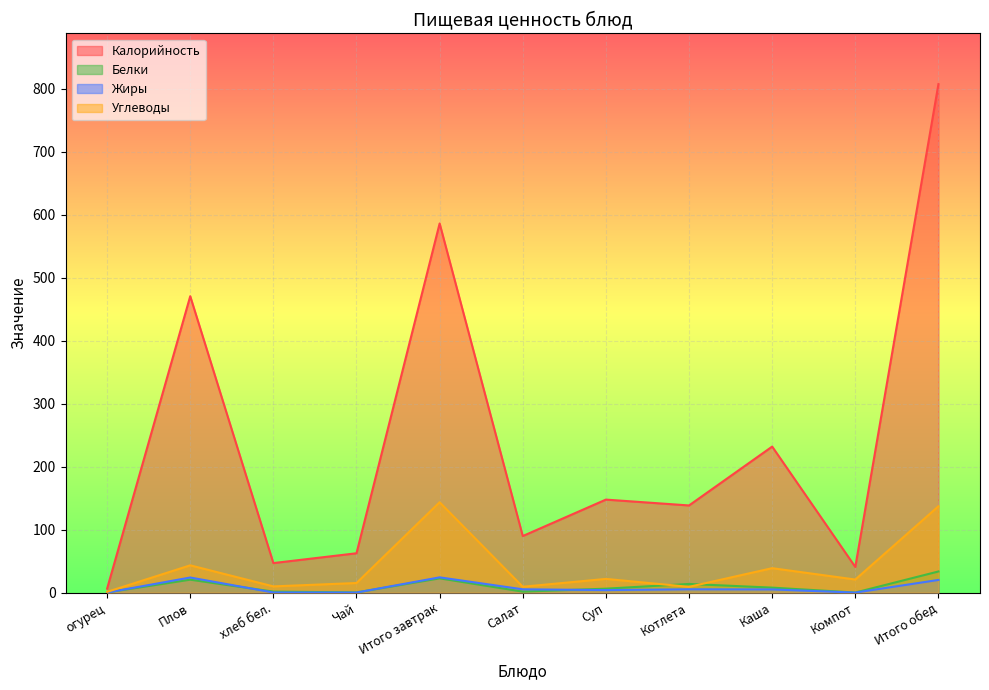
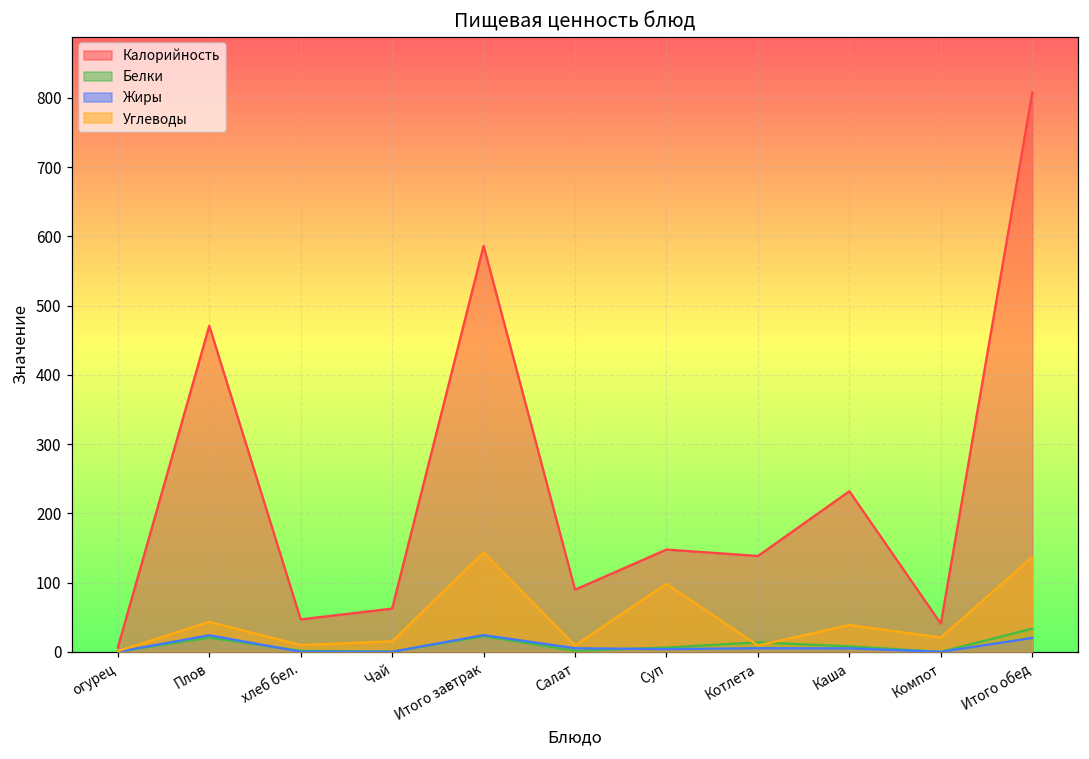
  {
    "Калорийность": {
      "огурец": 10,
      "Плов": 470,
      "хлеб бел.": 50,
      "Чай": 60,
      "Итого завтрак": 590,
      "Салат": 90,
      "Суп": 150,
      "Котлета": 140,
      "Каша": 230,
      "Компот": 40,
      "Итого обед": 810
    },
    "Белки": {
      "Котлета": 10,
      "Итого обед": 30
    },
    "Жиры": {
      "Итого обед": 20
    },
    "Углеводы": {
      "Плов": 40,
      "хлеб бел.": 10,
      "Чай": 20,
      "Итого завтрак": 140,
      "Салат": 10,
-     "Суп": 20,
+     "Суп": 100,
      "Каша": 40,
      "Компот": 20,
      "Итого обед": 140
    }
  }
